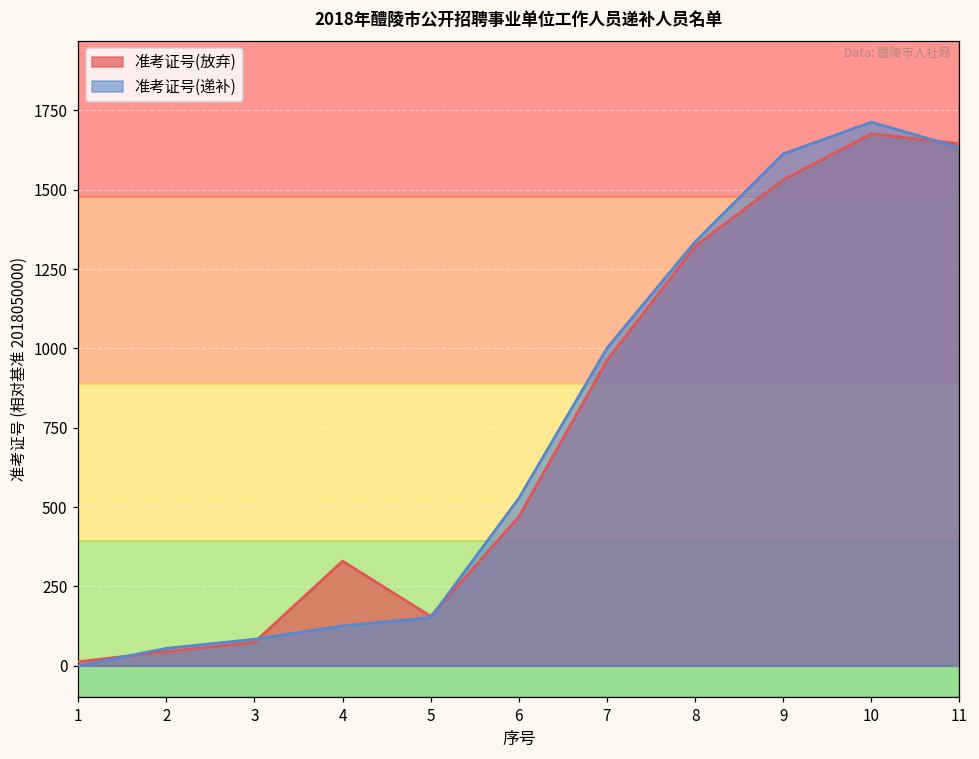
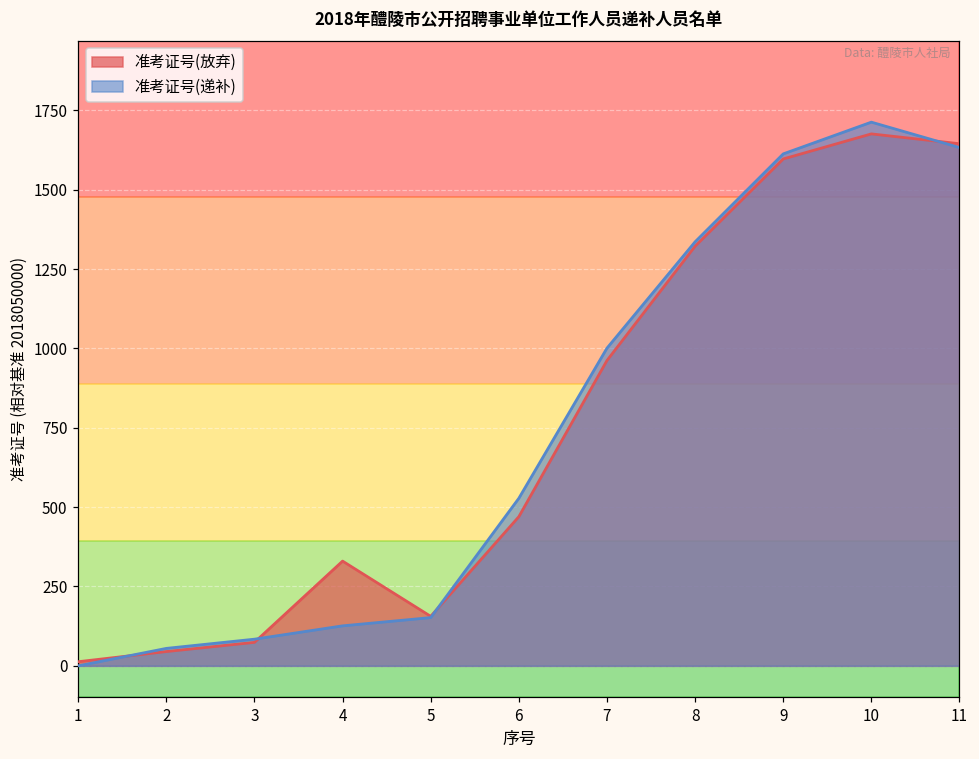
  {
    "准考证号(放弃)": {
      "1": 10,
      "2": 50,
      "3": 70,
      "4": 330,
      "6": 470,
      "7": 960,
      "8": 1320,
-     "9": 1530,
+     "9": 1600,
      "10": 1680,
      "11": 1650
    },
    "准考证号(递补)": {
      "1": 0,
      "2": 60,
      "3": 80,
      "4": 130,
      "6": 530,
      "7": 1000,
      "8": 1340,
      "9": 1610,
      "10": 1710,
      "11": 1630
    }
  }
